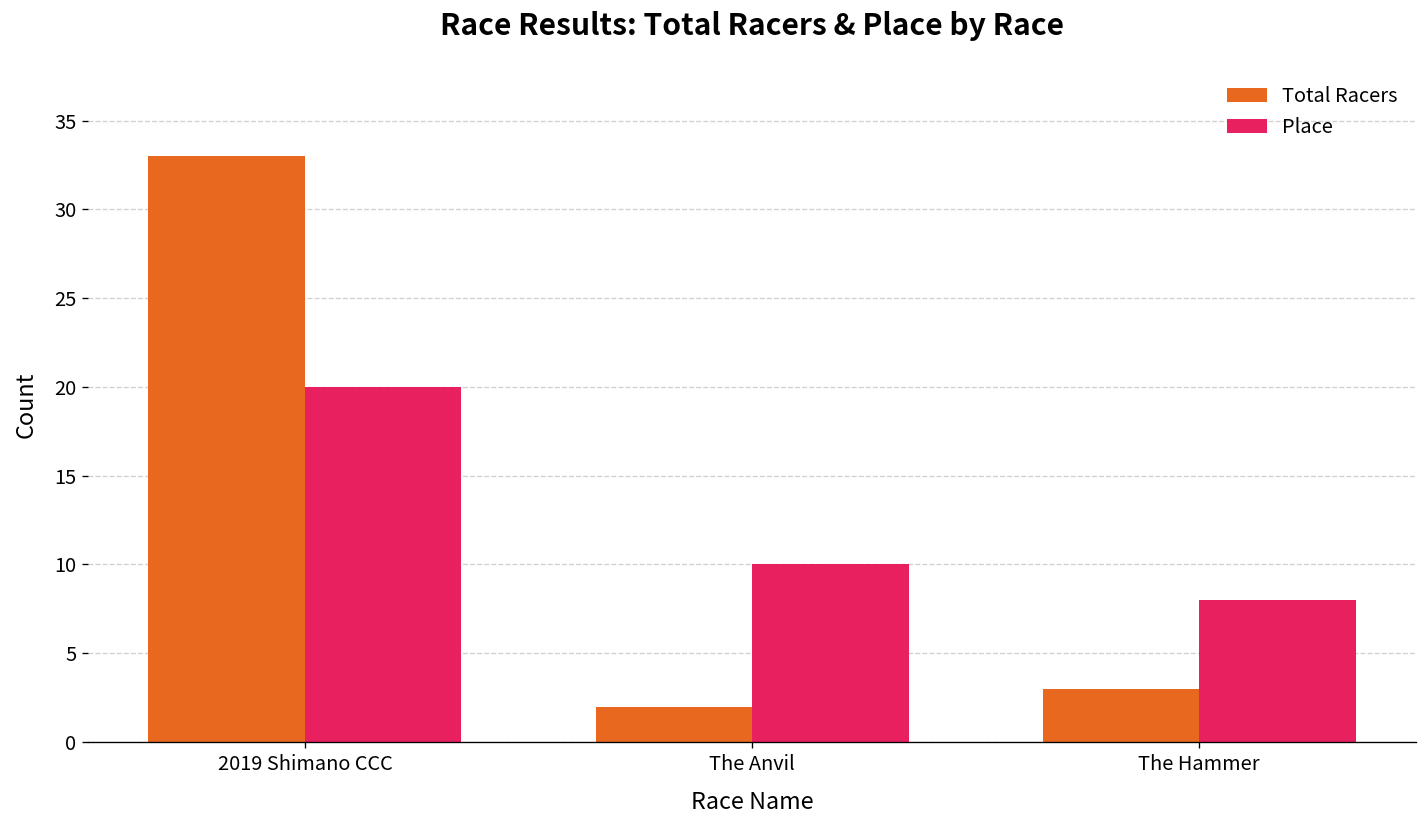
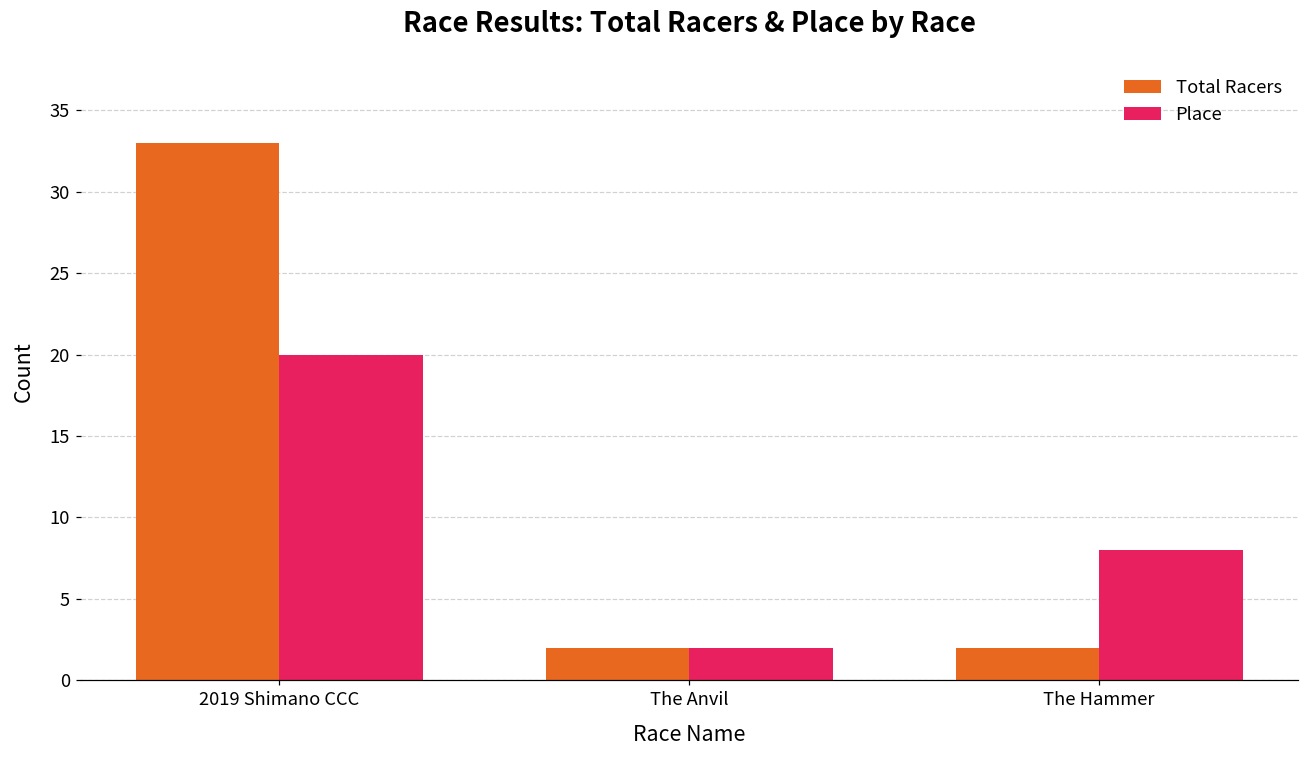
  {
    "Total Racers": {
      "2019 Shimano CCC": 33,
      "The Anvil": 2,
-     "The Hammer": 3
+     "The Hammer": 2
    },
    "Place": {
      "2019 Shimano CCC": 20,
-     "The Anvil": 10,
+     "The Anvil": 2,
      "The Hammer": 8
    }
  }
